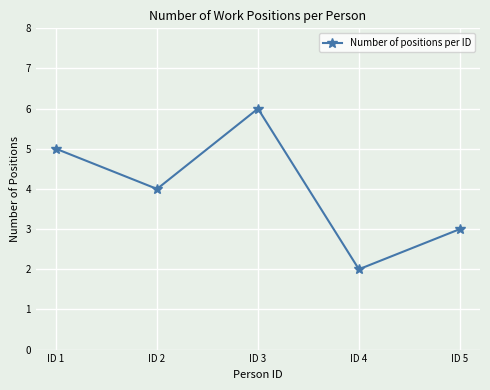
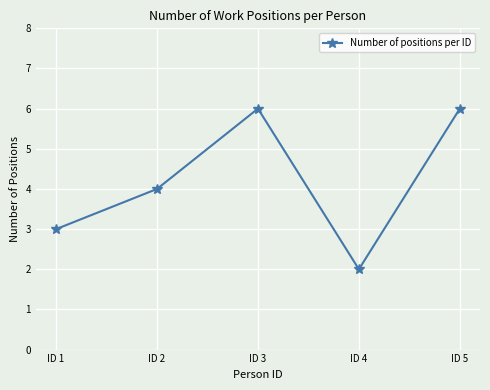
  {
-   "ID 1": 5,
+   "ID 1": 3,
    "ID 2": 4,
    "ID 3": 6,
    "ID 4": 2,
-   "ID 5": 3
+   "ID 5": 6
  }
